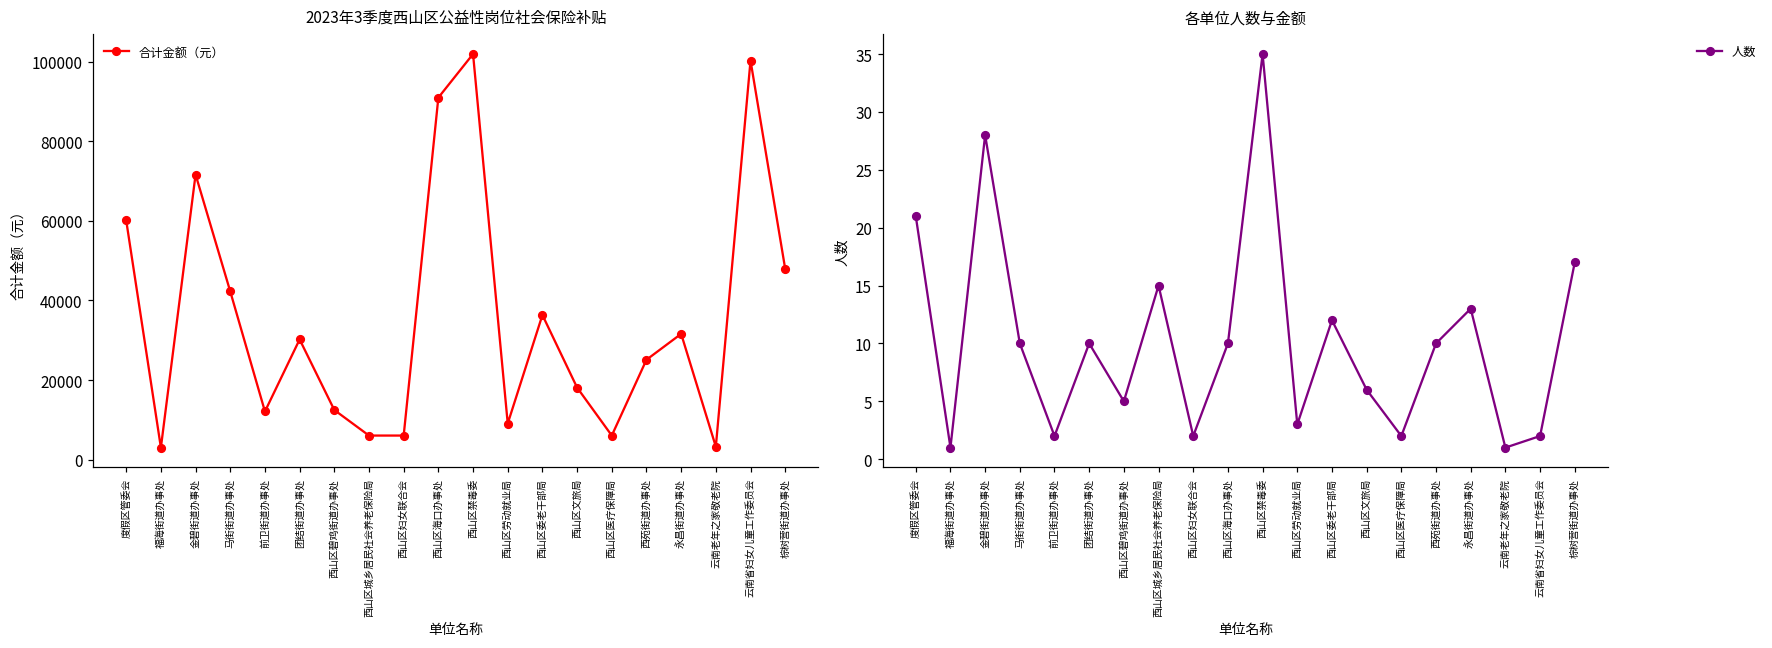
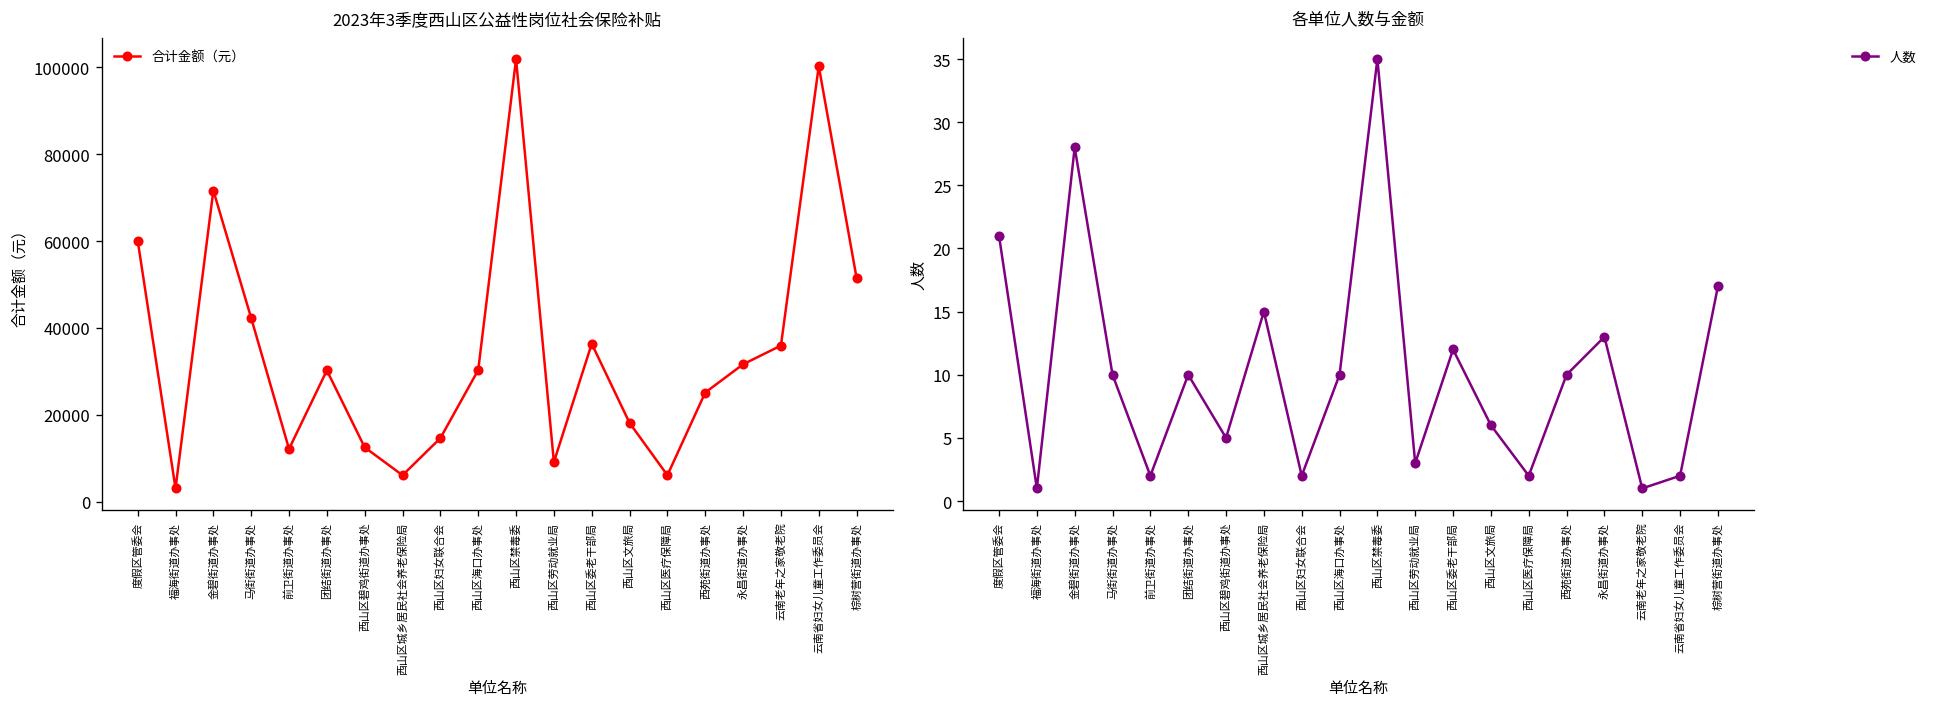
  {
    "2023年3季度西山区公益性岗位社会保险补贴": {
      "度假区管委会": 60000,
      "福海街道办事处": 3000,
      "金碧街道办事处": 72000,
      "马街街道办事处": 42000,
      "前卫街道办事处": 12000,
      "团结街道办事处": 30000,
      "西山区碧鸡街道办事处": 12000,
      "西山区城乡居民社会养老保险局": 6000,
-     "西山区妇女联合会": 6000,
-     "西山区海口办事处": 91000,
+     "西山区妇女联合会": 15000,
+     "西山区海口办事处": 30000,
      "西山区禁毒委": 102000,
      "西山区劳动就业局": 9000,
      "西山区委老干部局": 36000,
      "西山区文旅局": 18000,
      "西山区医疗保障局": 6000,
      "西苑街道办事处": 25000,
      "永昌街道办事处": 32000,
-     "云南老年之家敬老院": 3000,
+     "云南老年之家敬老院": 36000,
      "云南省妇女儿童工作委员会": 100000,
-     "棕树营街道办事处": 48000
+     "棕树营街道办事处": 51000
    },
    "各单位人数与金额": {
      "度假区管委会": 21.0,
      "福海街道办事处": 1.0,
      "金碧街道办事处": 28.0,
      "马街街道办事处": 10.0,
      "前卫街道办事处": 2.0,
      "团结街道办事处": 10.0,
      "西山区碧鸡街道办事处": 5.0,
      "西山区城乡居民社会养老保险局": 15.0,
      "西山区妇女联合会": 2.0,
      "西山区海口办事处": 10.0,
      "西山区禁毒委": 35.0,
      "西山区劳动就业局": 3.0,
      "西山区委老干部局": 12.0,
      "西山区文旅局": 6.0,
      "西山区医疗保障局": 2.0,
      "西苑街道办事处": 10.0,
      "永昌街道办事处": 13.0,
      "云南老年之家敬老院": 1.0,
      "云南省妇女儿童工作委员会": 2.0,
      "棕树营街道办事处": 17.0
    }
  }
